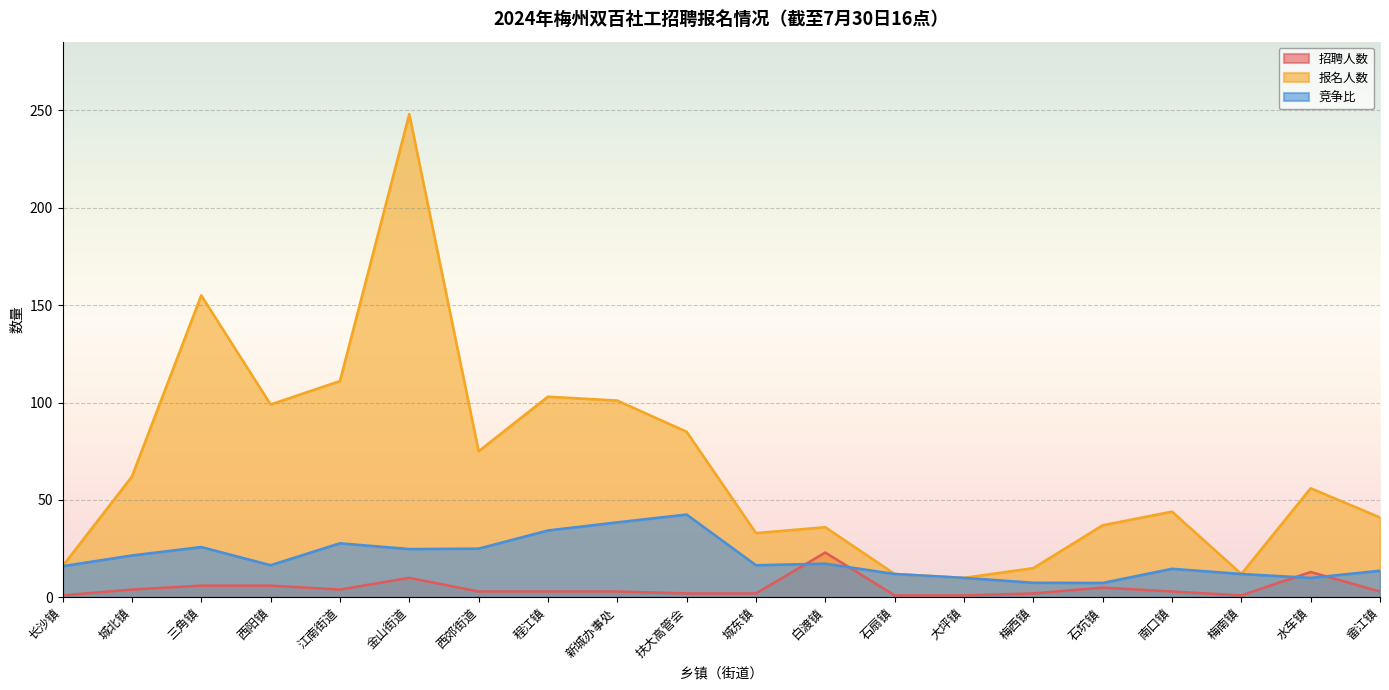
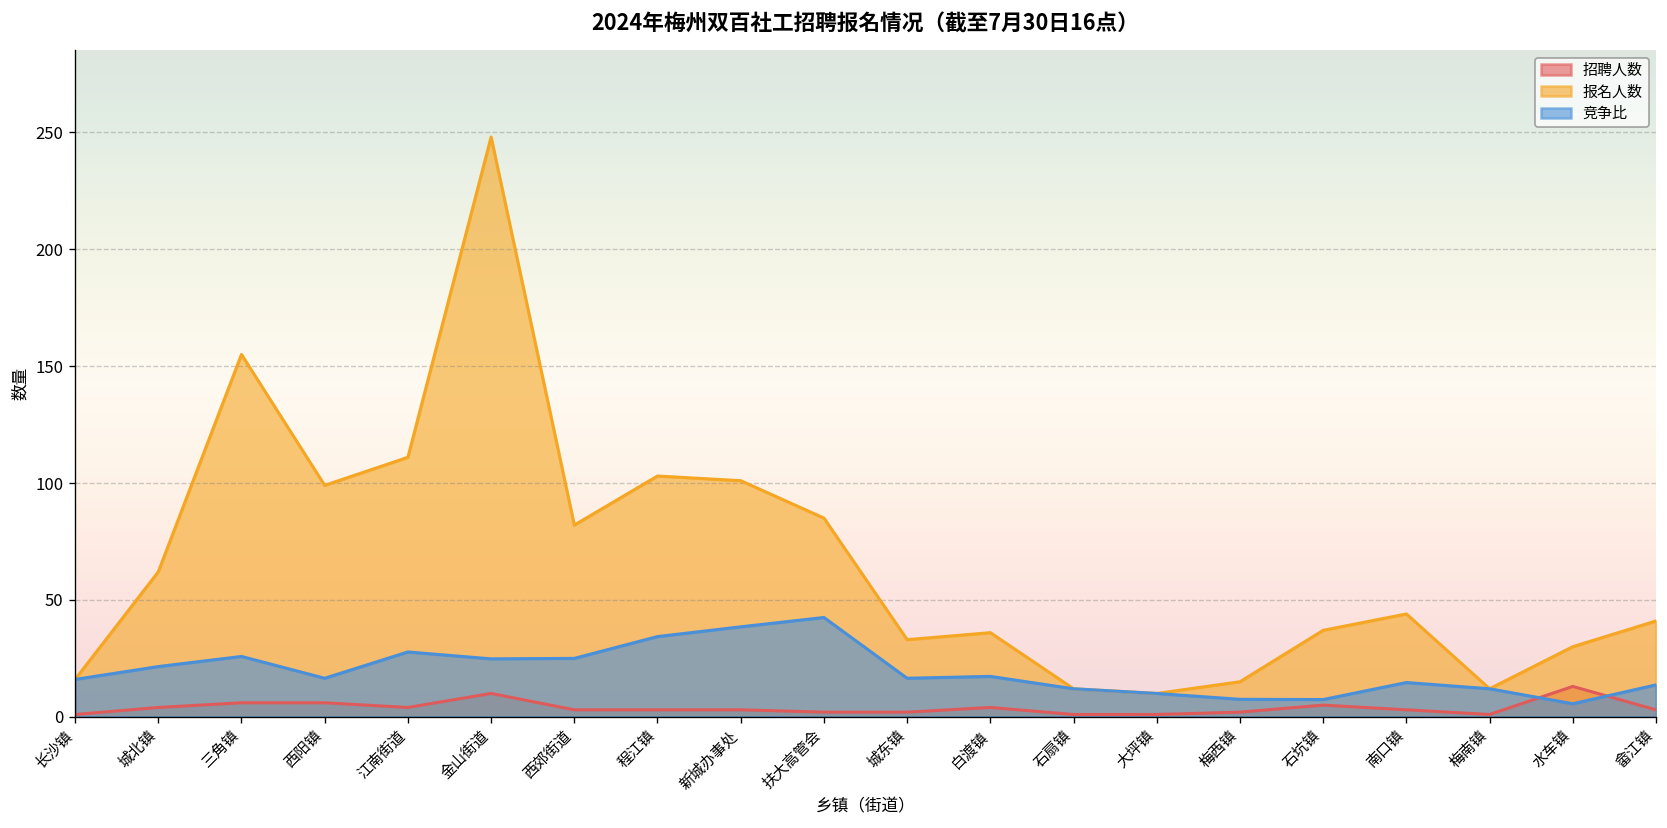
  {
    "招聘人数": {
      "长沙镇": 1,
      "城北镇": 4,
      "三角镇": 6,
      "西阳镇": 6,
      "江南街道": 4,
      "金山街道": 10,
      "西郊街道": 3,
      "程江镇": 3,
      "新城办事处": 3,
      "扶大高管会": 2,
      "城东镇": 2,
-     "白渡镇": 23,
+     "白渡镇": 4,
      "石扇镇": 1,
      "大坪镇": 1,
      "梅西镇": 2,
      "石坑镇": 5,
      "南口镇": 3,
      "梅南镇": 1,
      "水车镇": 13,
      "畲江镇": 3
    },
    "报名人数": {
      "城北镇": 62,
      "三角镇": 155,
      "西阳镇": 99,
      "江南街道": 111,
      "金山街道": 248,
-     "西郊街道": 75,
+     "西郊街道": 82,
      "程江镇": 103,
      "新城办事处": 101,
      "扶大高管会": 85,
      "城东镇": 33,
      "白渡镇": 36,
      "梅西镇": 15,
      "石坑镇": 37,
      "南口镇": 44,
-     "水车镇": 56,
+     "水车镇": 30,
      "畲江镇": 41
    },
    "竞争比": {
      "城北镇": 22,
      "三角镇": 26,
      "西阳镇": 17,
      "江南街道": 28,
      "金山街道": 25,
      "西郊街道": 25,
      "程江镇": 34,
      "新城办事处": 39,
      "扶大高管会": 43,
      "城东镇": 17,
      "白渡镇": 17,
      "梅西镇": 8,
      "石坑镇": 7,
      "南口镇": 15,
-     "水车镇": 10,
+     "水车镇": 6,
      "畲江镇": 14
    }
  }
